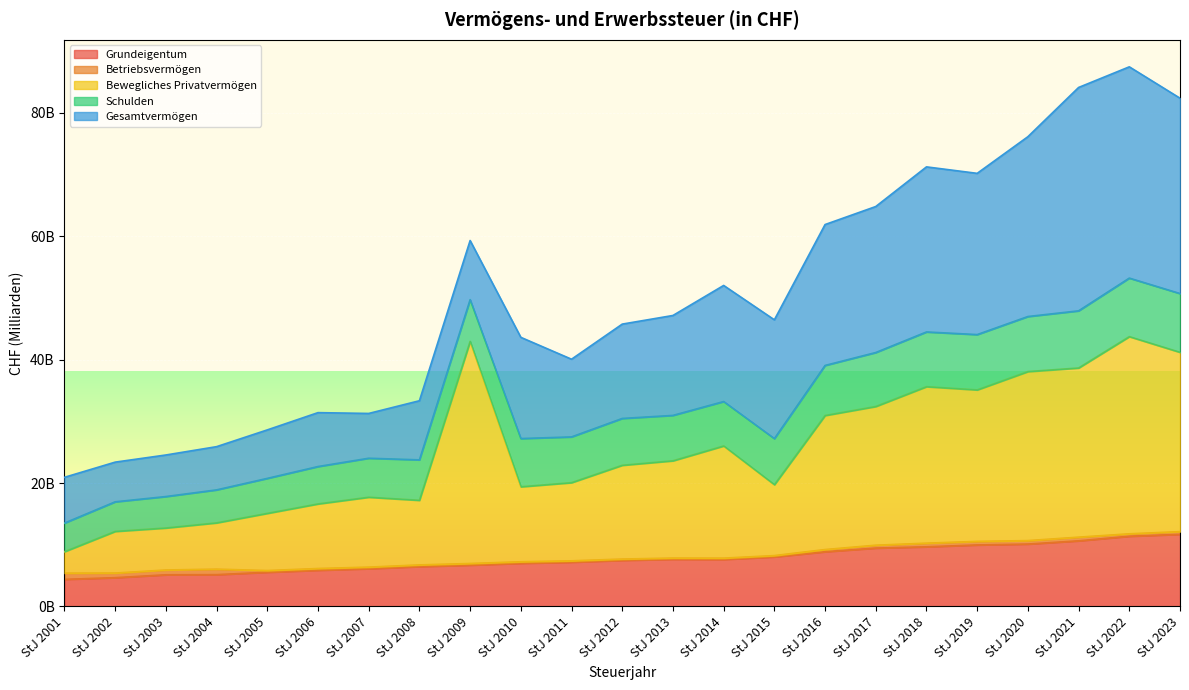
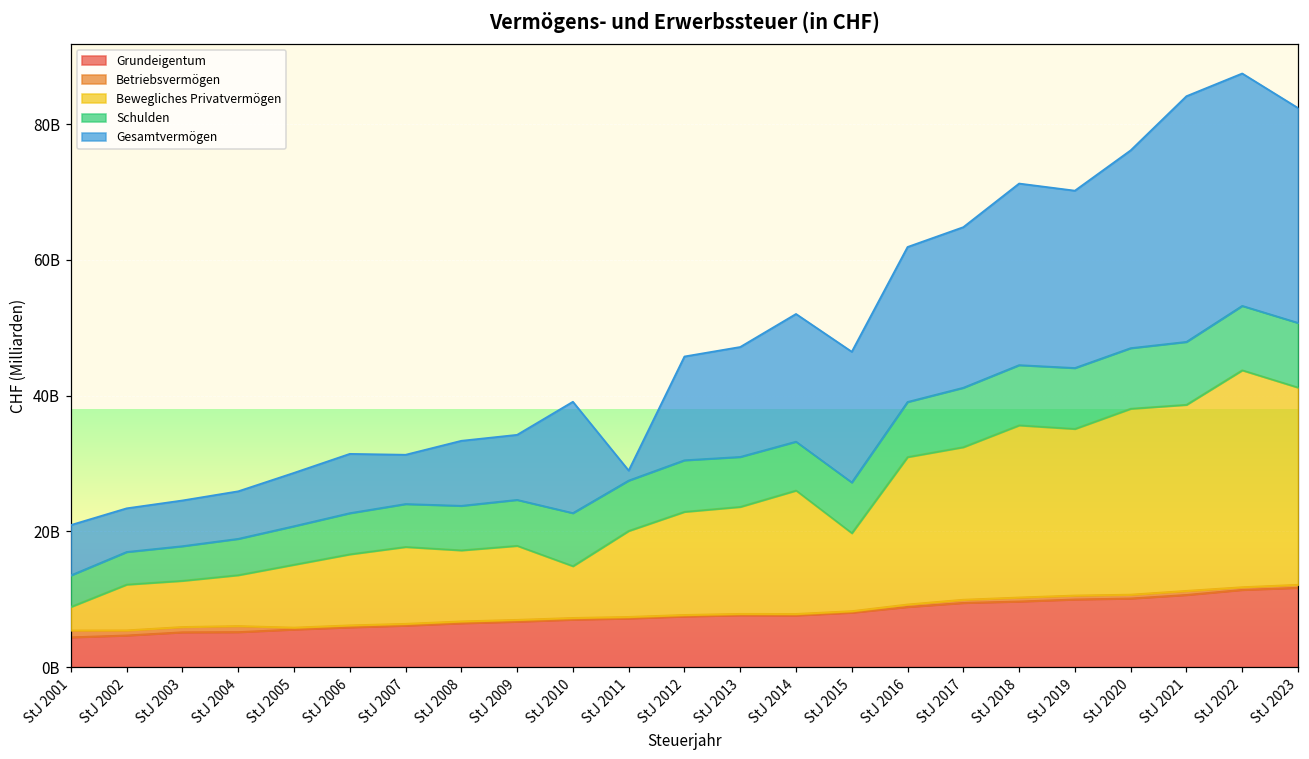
  {
    "Bewegliches Privatvermögen": {
      "StJ 2001": 3000000000,
      "StJ 2002": 7000000000,
      "StJ 2003": 7000000000,
      "StJ 2004": 8000000000,
      "StJ 2005": 9000000000,
      "StJ 2006": 10000000000,
      "StJ 2007": 11000000000,
      "StJ 2008": 10000000000,
-     "StJ 2009": 36000000000,
-     "StJ 2010": 12000000000,
+     "StJ 2009": 11000000000,
+     "StJ 2010": 8000000000,
      "StJ 2011": 13000000000,
      "StJ 2012": 15000000000,
      "StJ 2013": 16000000000,
      "StJ 2014": 18000000000,
      "StJ 2015": 11000000000,
      "StJ 2016": 22000000000,
      "StJ 2017": 22000000000,
      "StJ 2018": 25000000000,
      "StJ 2019": 25000000000,
      "StJ 2020": 27000000000,
      "StJ 2021": 27000000000,
      "StJ 2022": 32000000000,
      "StJ 2023": 29000000000
    },
    "Schulden": {
      "StJ 2001": 5000000000,
      "StJ 2002": 5000000000,
      "StJ 2003": 5000000000,
      "StJ 2004": 5000000000,
      "StJ 2005": 6000000000,
      "StJ 2006": 6000000000,
      "StJ 2007": 6000000000,
      "StJ 2008": 7000000000,
      "StJ 2009": 7000000000,
      "StJ 2010": 8000000000,
      "StJ 2011": 7000000000,
      "StJ 2012": 8000000000,
      "StJ 2013": 7000000000,
      "StJ 2014": 7000000000,
      "StJ 2015": 7000000000,
      "StJ 2016": 8000000000,
      "StJ 2017": 9000000000,
      "StJ 2018": 9000000000,
      "StJ 2019": 9000000000,
      "StJ 2020": 9000000000,
      "StJ 2021": 9000000000,
      "StJ 2022": 9000000000,
      "StJ 2023": 10000000000
    },
    "Gesamtvermögen": {
      "StJ 2001": 7000000000,
      "StJ 2002": 6000000000,
      "StJ 2003": 7000000000,
      "StJ 2004": 7000000000,
      "StJ 2005": 8000000000,
      "StJ 2006": 9000000000,
      "StJ 2007": 7000000000,
      "StJ 2008": 10000000000,
      "StJ 2009": 10000000000,
      "StJ 2010": 16000000000,
-     "StJ 2011": 13000000000,
+     "StJ 2011": 1000000000,
      "StJ 2012": 15000000000,
      "StJ 2013": 16000000000,
      "StJ 2014": 19000000000,
      "StJ 2015": 19000000000,
      "StJ 2016": 23000000000,
      "StJ 2017": 24000000000,
      "StJ 2018": 27000000000,
      "StJ 2019": 26000000000,
      "StJ 2020": 29000000000,
      "StJ 2021": 36000000000,
      "StJ 2022": 34000000000,
      "StJ 2023": 32000000000
    }
  }
